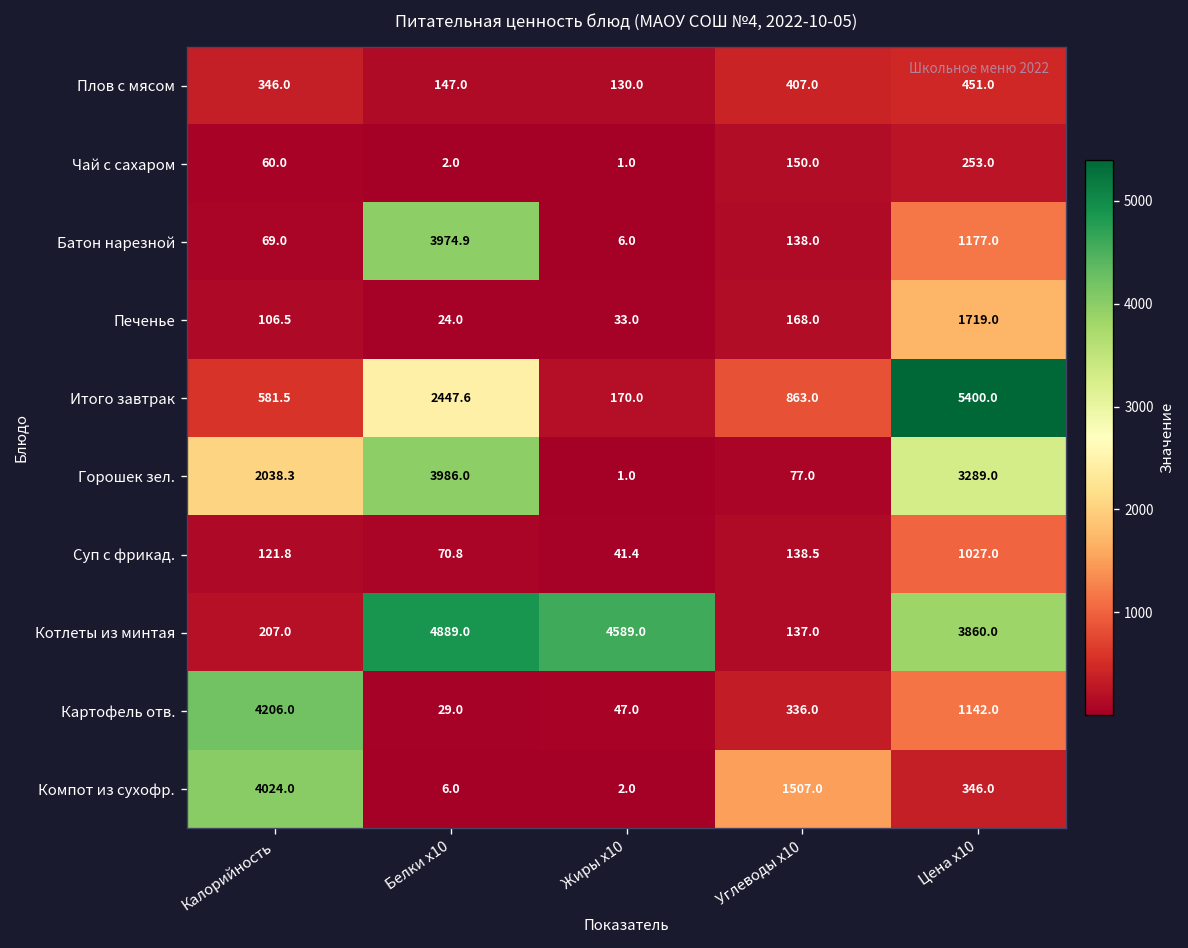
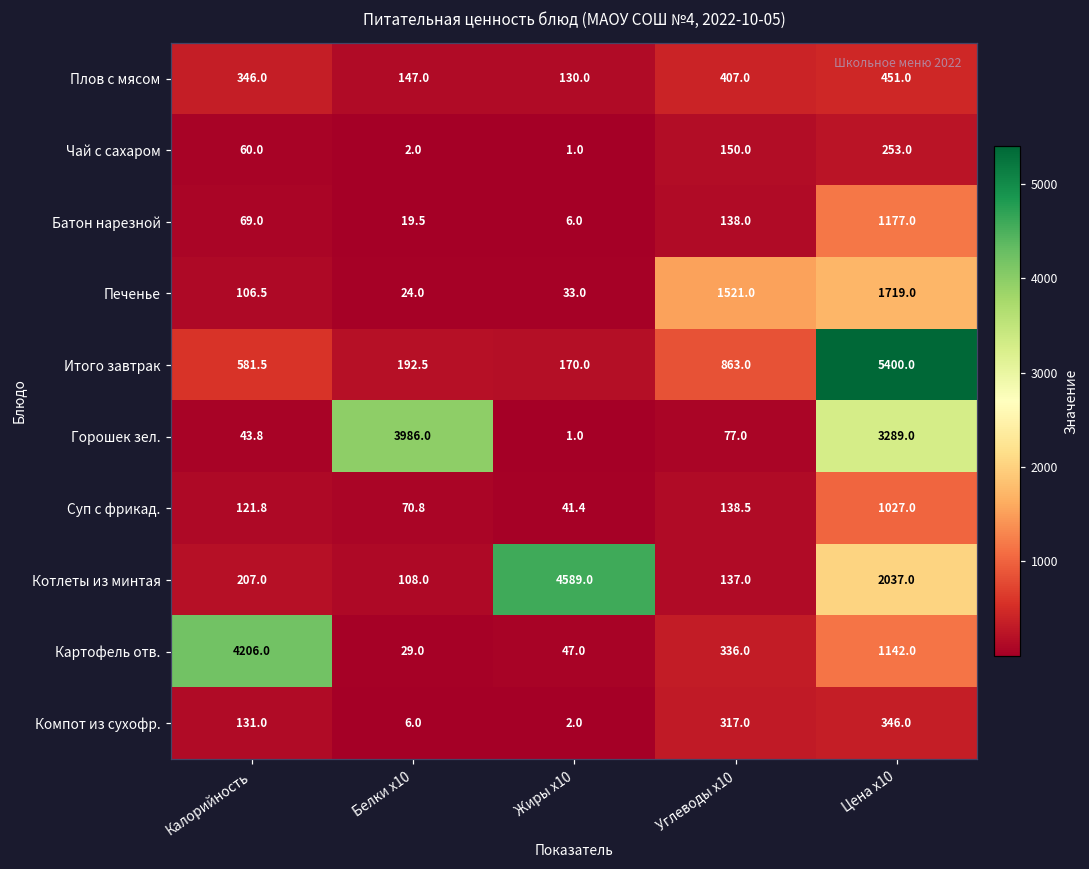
  {
    "Плов с мясом": {
      "Калорийность": 346.0,
      "Белки x10": 147.0,
      "Жиры x10": 130.0,
      "Углеводы x10": 407.0
    },
    "Чай с сахаром": {
      "Калорийность": 60.0,
      "Белки x10": 2.0,
      "Жиры x10": 1.0,
      "Углеводы x10": 150.0,
      "Цена x10": 253.0
    },
    "Батон нарезной": {
      "Калорийность": 69.0,
-     "Белки x10": 3974.9,
+     "Белки x10": 19.5,
      "Жиры x10": 6.0,
      "Углеводы x10": 138.0,
      "Цена x10": 1177.0
    },
    "Печенье": {
      "Калорийность": 106.5,
      "Белки x10": 24.0,
      "Жиры x10": 33.0,
-     "Углеводы x10": 168.0,
+     "Углеводы x10": 1521.0,
      "Цена x10": 1719.0
    },
    "Итого завтрак": {
      "Калорийность": 581.5,
-     "Белки x10": 2447.6,
+     "Белки x10": 192.5,
      "Жиры x10": 170.0,
      "Углеводы x10": 863.0,
      "Цена x10": 5400.0
    },
    "Горошек зел.": {
-     "Калорийность": 2038.3,
+     "Калорийность": 43.8,
      "Белки x10": 3986.0,
      "Жиры x10": 1.0,
      "Углеводы x10": 77.0,
      "Цена x10": 3289.0
    },
    "Суп с фрикад.": {
      "Калорийность": 121.8,
      "Белки x10": 70.8,
      "Жиры x10": 41.4,
      "Углеводы x10": 138.5,
      "Цена x10": 1027.0
    },
    "Котлеты из минтая": {
      "Калорийность": 207.0,
-     "Белки x10": 4889.0,
+     "Белки x10": 108.0,
      "Жиры x10": 4589.0,
      "Углеводы x10": 137.0,
-     "Цена x10": 3860.0
+     "Цена x10": 2037.0
    },
    "Картофель отв.": {
      "Калорийность": 4206.0,
      "Белки x10": 29.0,
      "Жиры x10": 47.0,
      "Углеводы x10": 336.0,
      "Цена x10": 1142.0
    },
    "Компот из сухофр.": {
-     "Калорийность": 4024.0,
+     "Калорийность": 131.0,
      "Белки x10": 6.0,
      "Жиры x10": 2.0,
-     "Углеводы x10": 1507.0,
+     "Углеводы x10": 317.0,
      "Цена x10": 346.0
    }
  }
